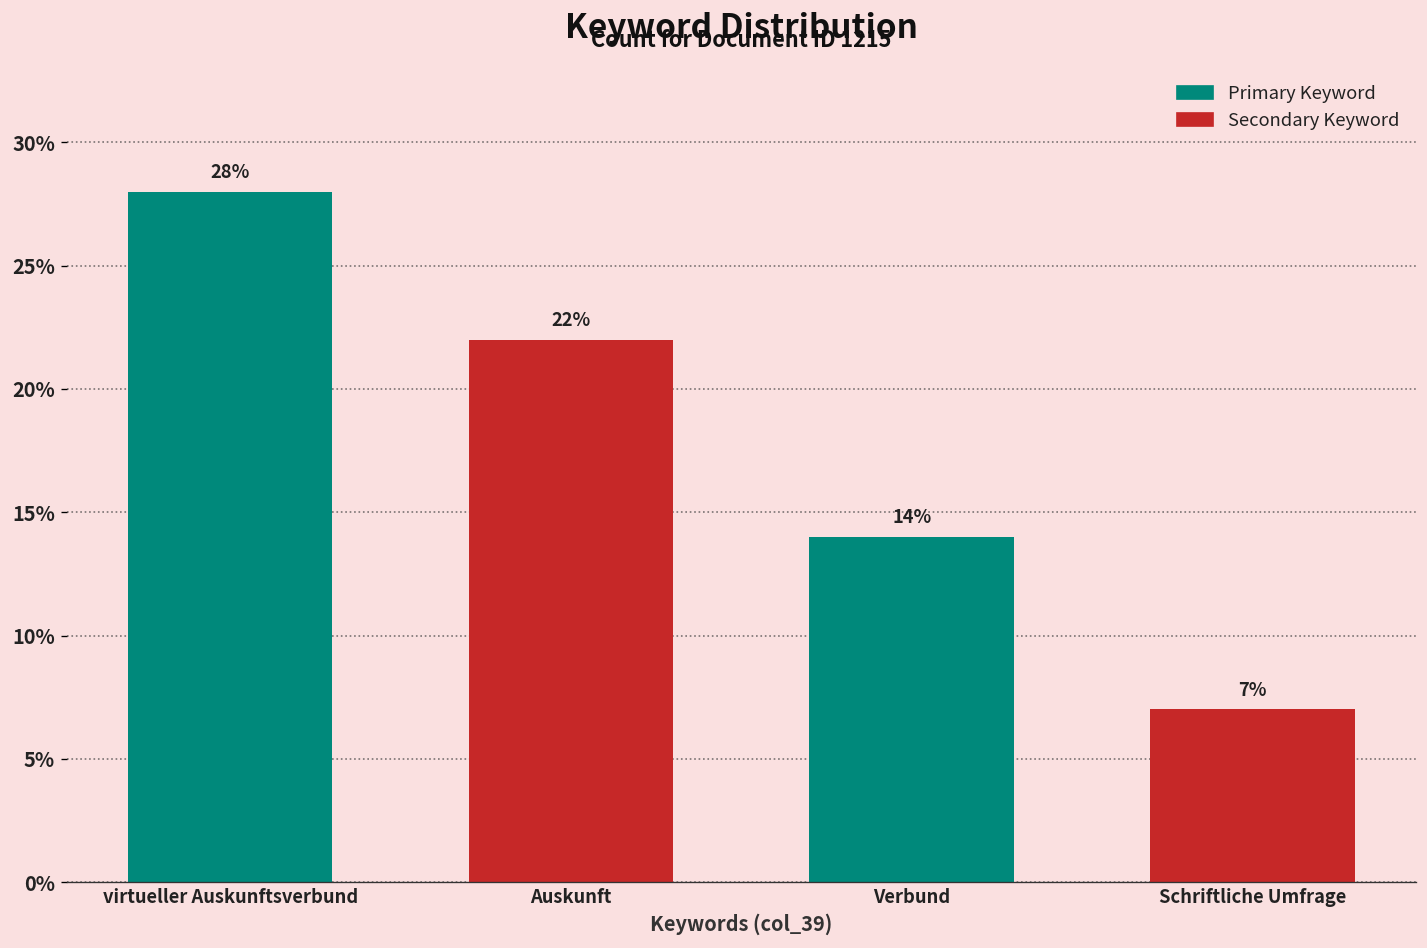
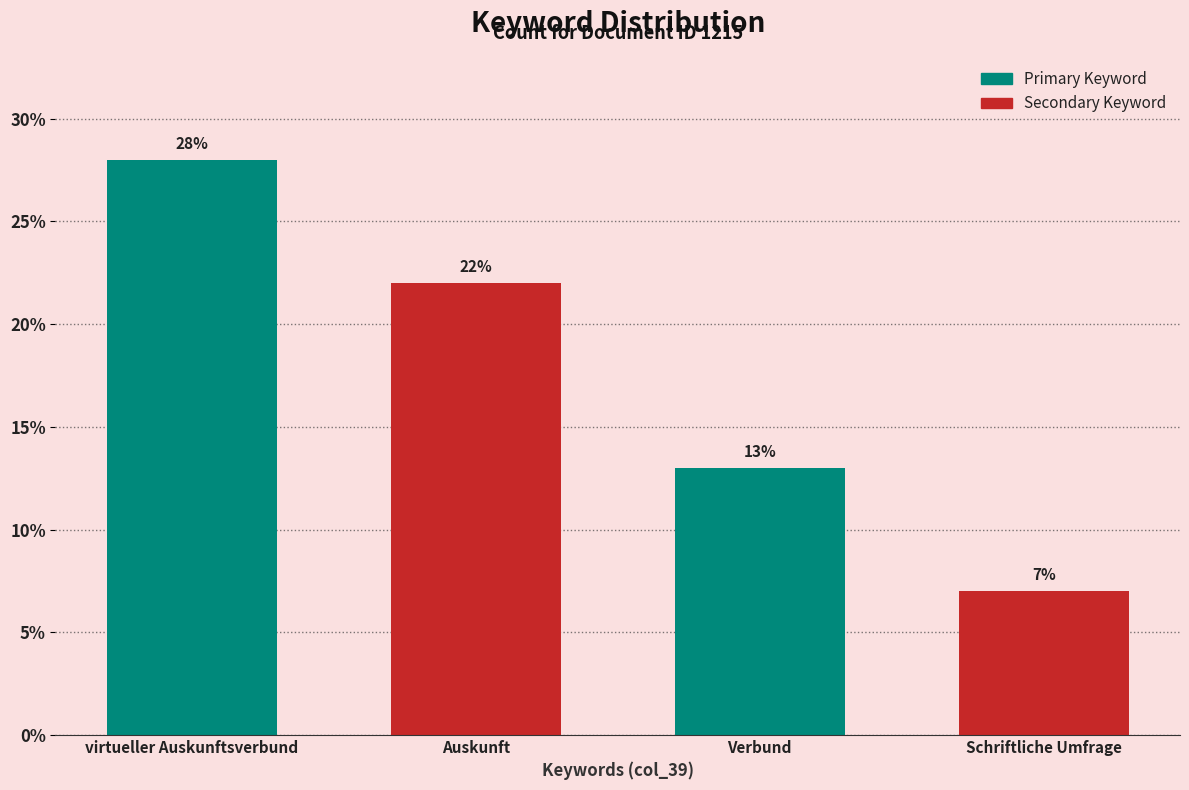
  {
    "virtueller Auskunftsverbund": "28%",
    "Auskunft": "22%",
-   "Verbund": "14%",
+   "Verbund": "13%",
    "Schriftliche Umfrage": "7%"
  }
